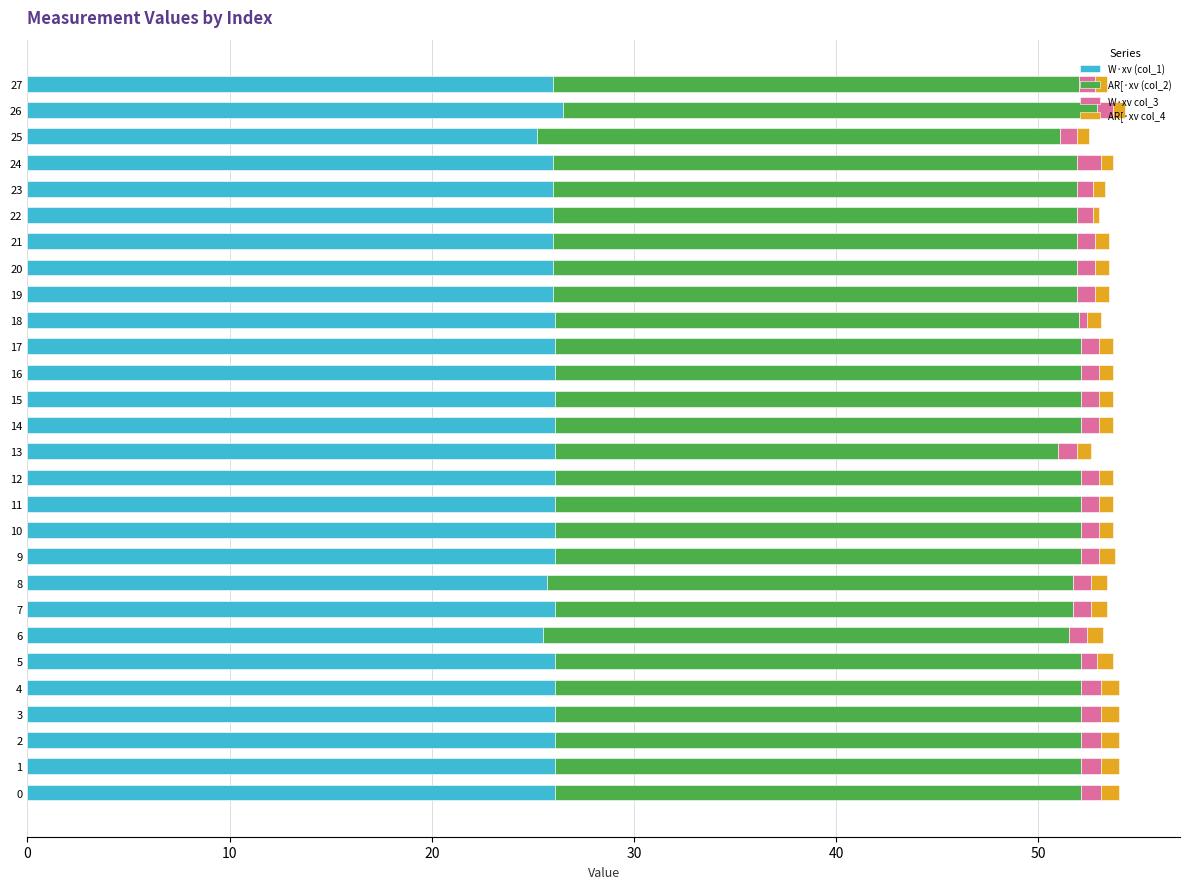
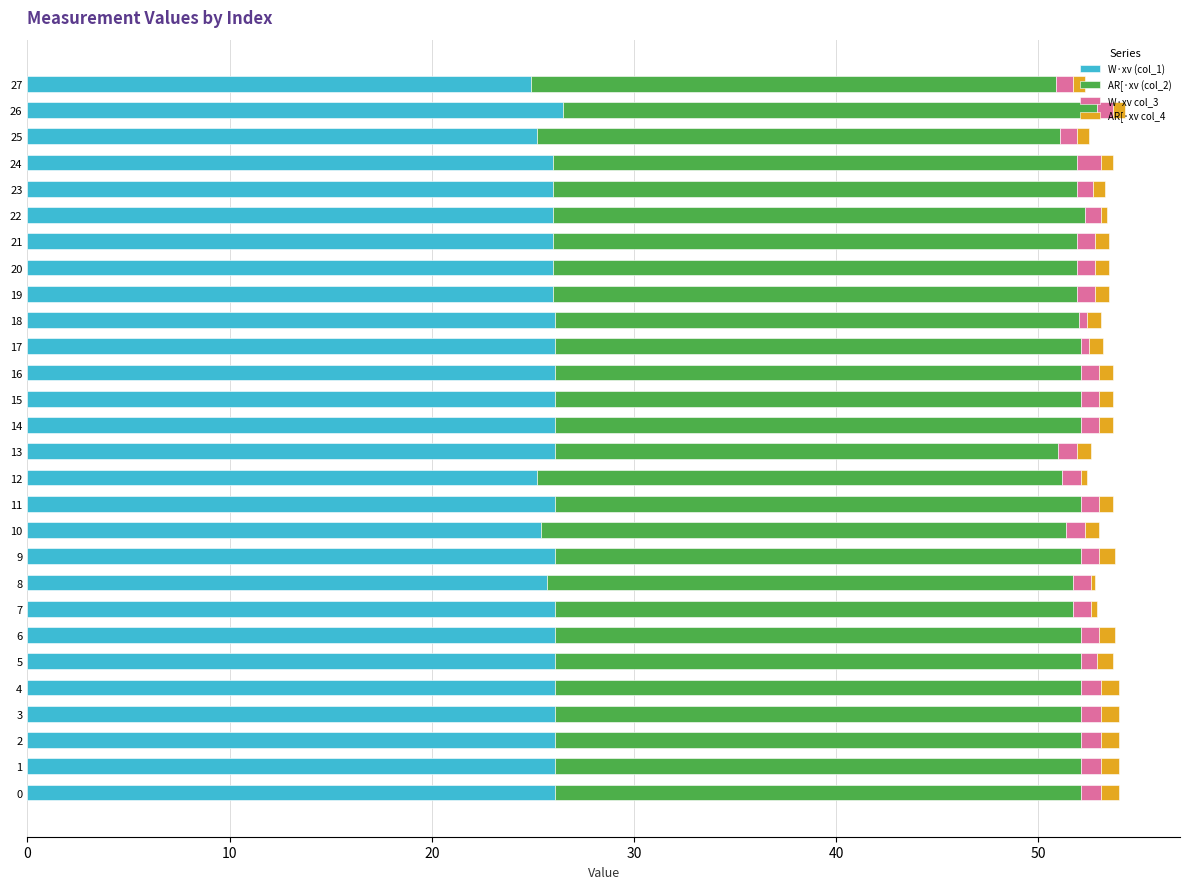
  {
    "W·xv (col_1)": {
-     "27": 26.0,
+     "27": 24.9,
      "26": 26.5,
      "25": 25.2,
      "24": 26.0,
      "23": 26.0,
      "22": 26.0,
      "21": 26.0,
      "20": 26.0,
      "19": 26.0,
      "18": 26.1,
      "17": 26.1,
      "16": 26.1,
      "15": 26.1,
      "14": 26.1,
      "13": 26.1,
-     "12": 26.1,
+     "12": 25.2,
      "11": 26.1,
-     "10": 26.1,
+     "10": 25.4,
      "9": 26.1,
      "8": 25.7,
      "7": 26.1,
-     "6": 25.5,
+     "6": 26.1,
      "5": 26.1,
      "4": 26.1,
      "3": 26.1,
      "2": 26.1,
      "1": 26.1,
      "0": 26.1
    },
    "AR[·xv (col_2)": {
      "27": 26.0,
      "26": 26.4,
      "25": 25.9,
      "24": 25.9,
      "23": 25.9,
-     "22": 25.9,
+     "22": 26.3,
      "21": 25.9,
      "20": 25.9,
      "19": 25.9,
      "18": 25.9,
      "17": 26.0,
      "16": 26.0,
      "15": 26.0,
      "14": 26.0,
      "13": 24.9,
      "12": 26.0,
      "11": 26.0,
      "10": 26.0,
      "9": 26.0,
      "8": 26.0,
      "7": 25.6,
      "6": 26.0,
      "5": 26.0,
      "4": 26.0,
      "3": 26.0,
      "2": 26.0,
      "1": 26.0,
      "0": 26.0
    },
    "W·xv col_3": {
      "27": 0.8,
      "26": 0.8,
      "25": 0.8,
      "24": 1.2,
      "23": 0.8,
      "22": 0.8,
      "21": 0.9,
      "20": 0.9,
      "19": 0.9,
      "18": 0.4,
-     "17": 0.9,
+     "17": 0.4,
      "16": 0.9,
      "15": 0.9,
      "14": 0.9,
      "13": 0.9,
      "12": 0.9,
      "11": 0.9,
      "10": 0.9,
      "9": 0.9,
      "8": 0.9,
      "7": 0.9,
      "6": 0.9,
      "5": 0.8,
      "4": 1.0,
      "3": 1.0,
      "2": 1.0,
      "1": 1.0,
      "0": 1.0
    },
    "AR[·xv col_4": {
      "27": 0.6,
      "26": 0.6,
      "25": 0.6,
      "24": 0.6,
      "23": 0.6,
      "22": 0.3,
      "21": 0.7,
      "20": 0.7,
      "19": 0.7,
      "18": 0.7,
      "17": 0.7,
      "16": 0.7,
      "15": 0.7,
      "14": 0.7,
      "13": 0.7,
-     "12": 0.7,
+     "12": 0.3,
      "11": 0.7,
      "10": 0.7,
      "9": 0.8,
-     "8": 0.8,
-     "7": 0.8,
+     "8": 0.2,
+     "7": 0.3,
      "6": 0.8,
      "5": 0.8,
      "4": 0.9,
      "3": 0.9,
      "2": 0.9,
      "1": 0.9,
      "0": 0.9
    }
  }
